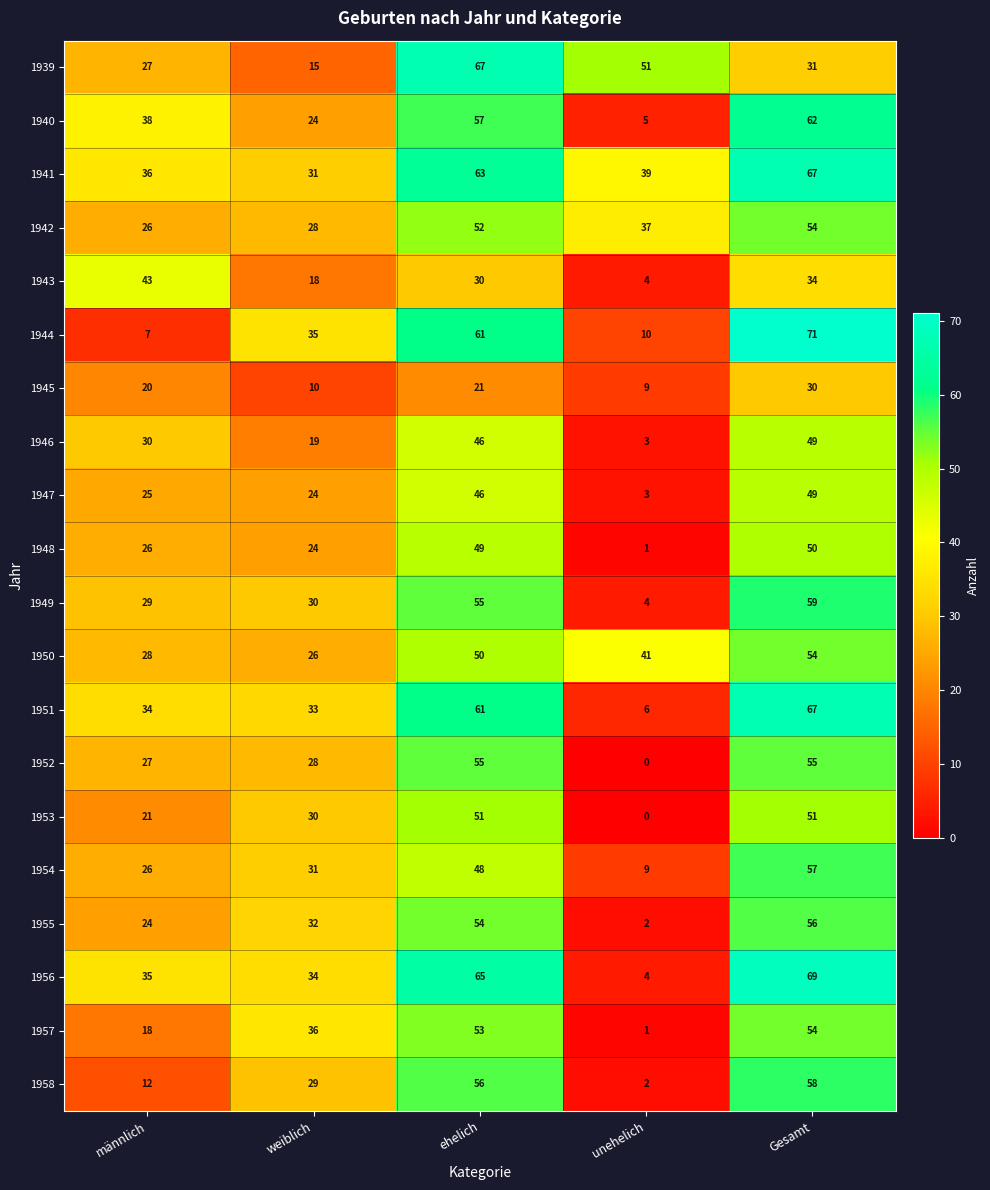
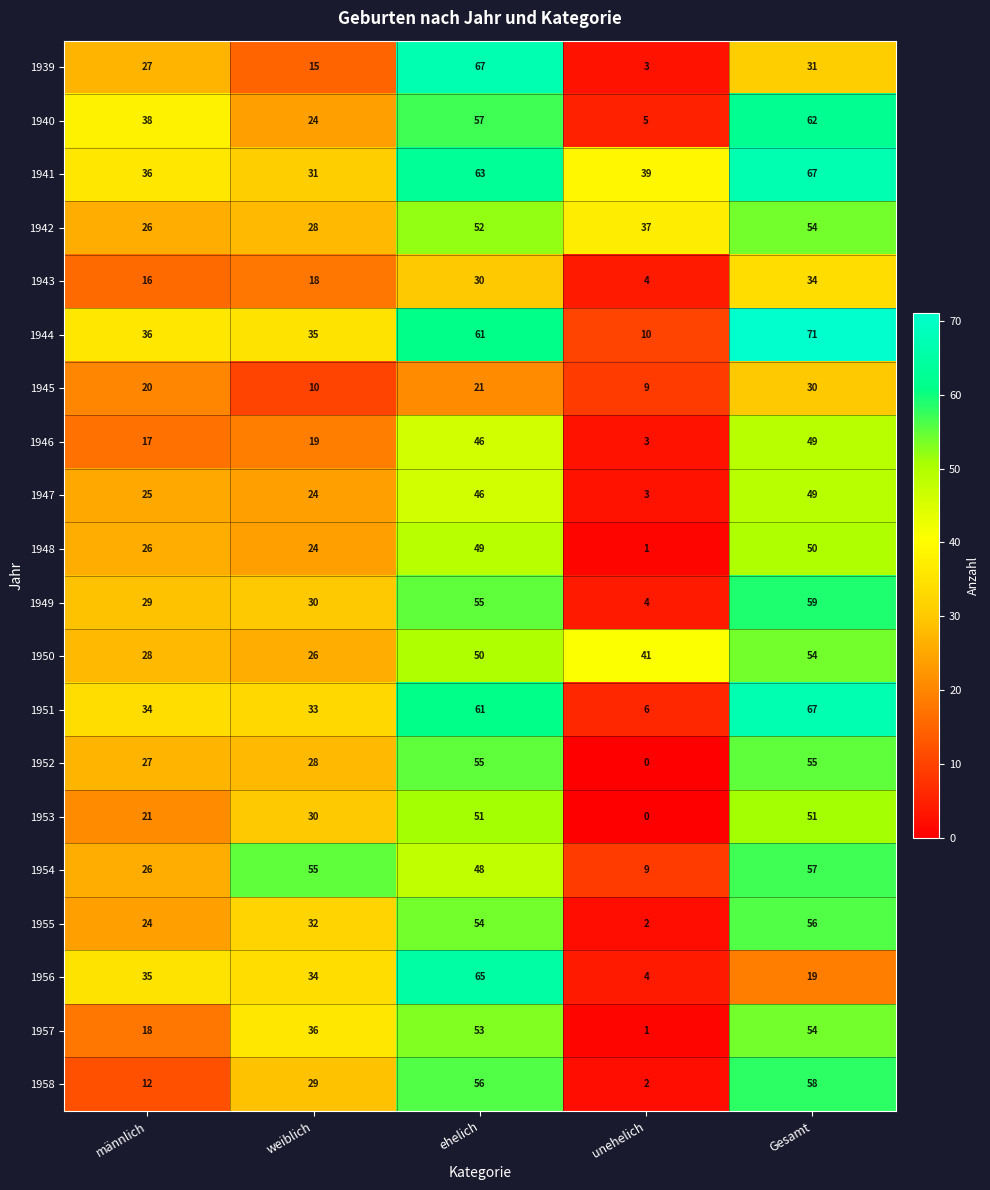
  {
    "1939": {
      "männlich": 27,
      "weiblich": 15,
      "ehelich": 67,
-     "unehelich": 51,
+     "unehelich": 3,
      "Gesamt": 31
    },
    "1940": {
      "männlich": 38,
      "weiblich": 24,
      "ehelich": 57,
      "unehelich": 5,
      "Gesamt": 62
    },
    "1941": {
      "männlich": 36,
      "weiblich": 31,
      "ehelich": 63,
      "unehelich": 39,
      "Gesamt": 67
    },
    "1942": {
      "männlich": 26,
      "weiblich": 28,
      "ehelich": 52,
      "unehelich": 37,
      "Gesamt": 54
    },
    "1943": {
-     "männlich": 43,
+     "männlich": 16,
      "weiblich": 18,
      "ehelich": 30,
      "unehelich": 4,
      "Gesamt": 34
    },
    "1944": {
-     "männlich": 7,
+     "männlich": 36,
      "weiblich": 35,
      "ehelich": 61,
      "unehelich": 10,
      "Gesamt": 71
    },
    "1945": {
      "männlich": 20,
      "weiblich": 10,
      "ehelich": 21,
      "unehelich": 9,
      "Gesamt": 30
    },
    "1946": {
-     "männlich": 30,
+     "männlich": 17,
      "weiblich": 19,
      "ehelich": 46,
      "unehelich": 3,
      "Gesamt": 49
    },
    "1947": {
      "männlich": 25,
      "weiblich": 24,
      "ehelich": 46,
      "unehelich": 3,
      "Gesamt": 49
    },
    "1948": {
      "männlich": 26,
      "weiblich": 24,
      "ehelich": 49,
      "unehelich": 1,
      "Gesamt": 50
    },
    "1949": {
      "männlich": 29,
      "weiblich": 30,
      "ehelich": 55,
      "unehelich": 4,
      "Gesamt": 59
    },
    "1950": {
      "männlich": 28,
      "weiblich": 26,
      "ehelich": 50,
      "unehelich": 41,
      "Gesamt": 54
    },
    "1951": {
      "männlich": 34,
      "weiblich": 33,
      "ehelich": 61,
      "unehelich": 6,
      "Gesamt": 67
    },
    "1952": {
      "männlich": 27,
      "weiblich": 28,
      "ehelich": 55,
      "unehelich": 0,
      "Gesamt": 55
    },
    "1953": {
      "männlich": 21,
      "weiblich": 30,
      "ehelich": 51,
      "unehelich": 0,
      "Gesamt": 51
    },
    "1954": {
      "männlich": 26,
-     "weiblich": 31,
+     "weiblich": 55,
      "ehelich": 48,
      "unehelich": 9,
      "Gesamt": 57
    },
    "1955": {
      "männlich": 24,
      "weiblich": 32,
      "ehelich": 54,
      "unehelich": 2,
      "Gesamt": 56
    },
    "1956": {
      "männlich": 35,
      "weiblich": 34,
      "ehelich": 65,
      "unehelich": 4,
-     "Gesamt": 69
+     "Gesamt": 19
    },
    "1957": {
      "männlich": 18,
      "weiblich": 36,
      "ehelich": 53,
      "unehelich": 1,
      "Gesamt": 54
    },
    "1958": {
      "männlich": 12,
      "weiblich": 29,
      "ehelich": 56,
      "unehelich": 2,
      "Gesamt": 58
    }
  }
